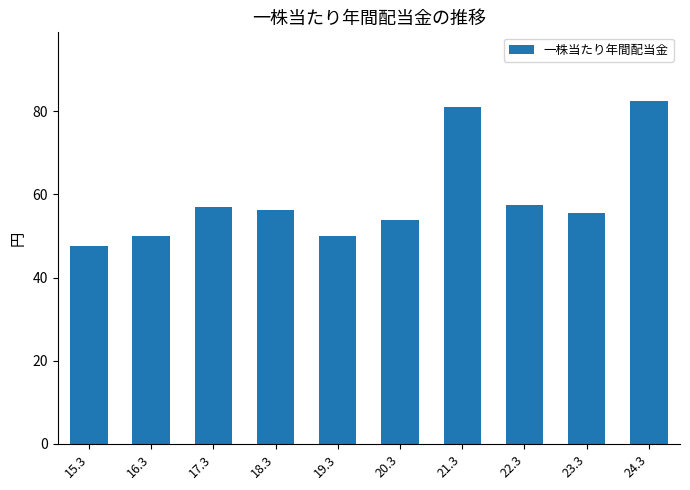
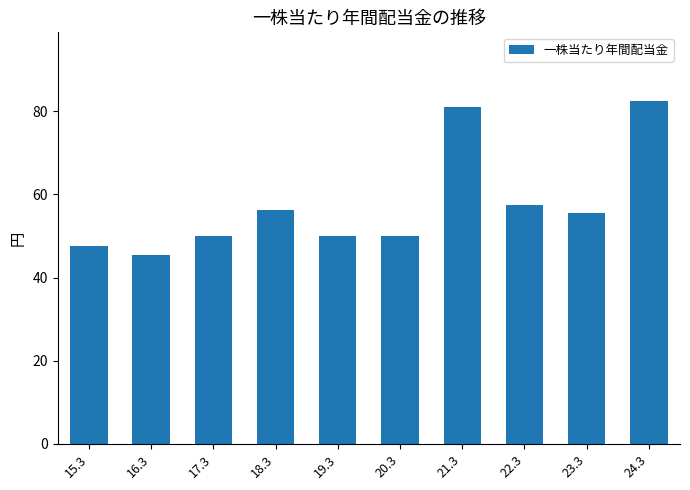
  {
    "15.3": 48,
-   "16.3": 50,
-   "17.3": 57,
+   "16.3": 46,
+   "17.3": 50,
    "18.3": 56,
    "19.3": 50,
-   "20.3": 54,
+   "20.3": 50,
    "21.3": 81,
    "22.3": 58,
    "23.3": 56,
    "24.3": 83
  }
